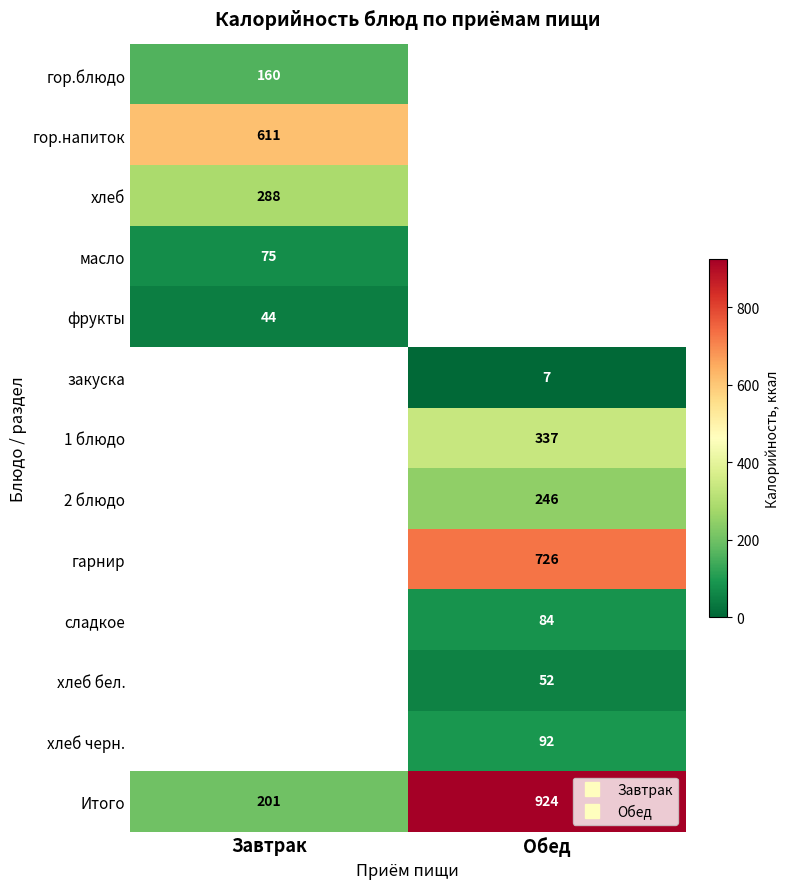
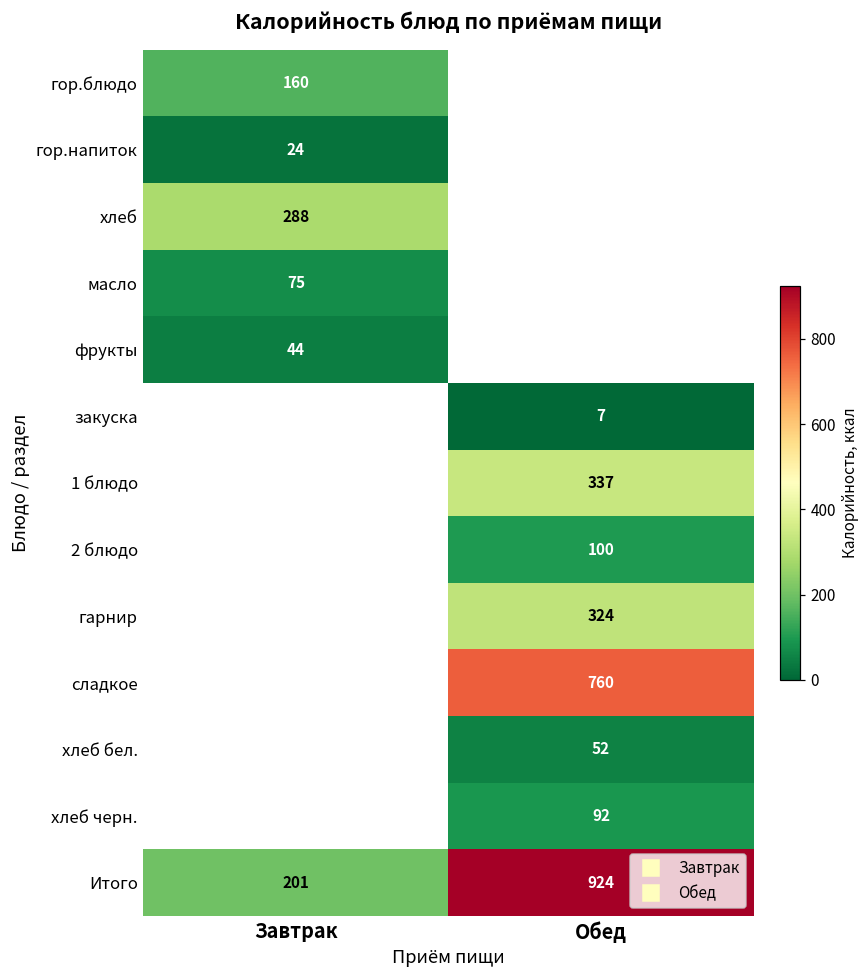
  {
    "гор.блюдо": {
      "Завтрак": 160
    },
    "гор.напиток": {
-     "Завтрак": 611
+     "Завтрак": 24
    },
    "хлеб": {
      "Завтрак": 288
    },
    "масло": {
      "Завтрак": 75
    },
    "фрукты": {
      "Завтрак": 44
    },
    "закуска": {
      "Обед": 7
    },
    "1 блюдо": {
      "Обед": 337
    },
    "2 блюдо": {
-     "Обед": 246
+     "Обед": 100
    },
    "гарнир": {
-     "Обед": 726
+     "Обед": 324
    },
    "сладкое": {
-     "Обед": 84
+     "Обед": 760
    },
    "хлеб бел.": {
      "Обед": 52
    },
    "хлеб черн.": {
      "Обед": 92
    },
    "Итого": {
      "Завтрак": 201,
      "Обед": 924
    }
  }
